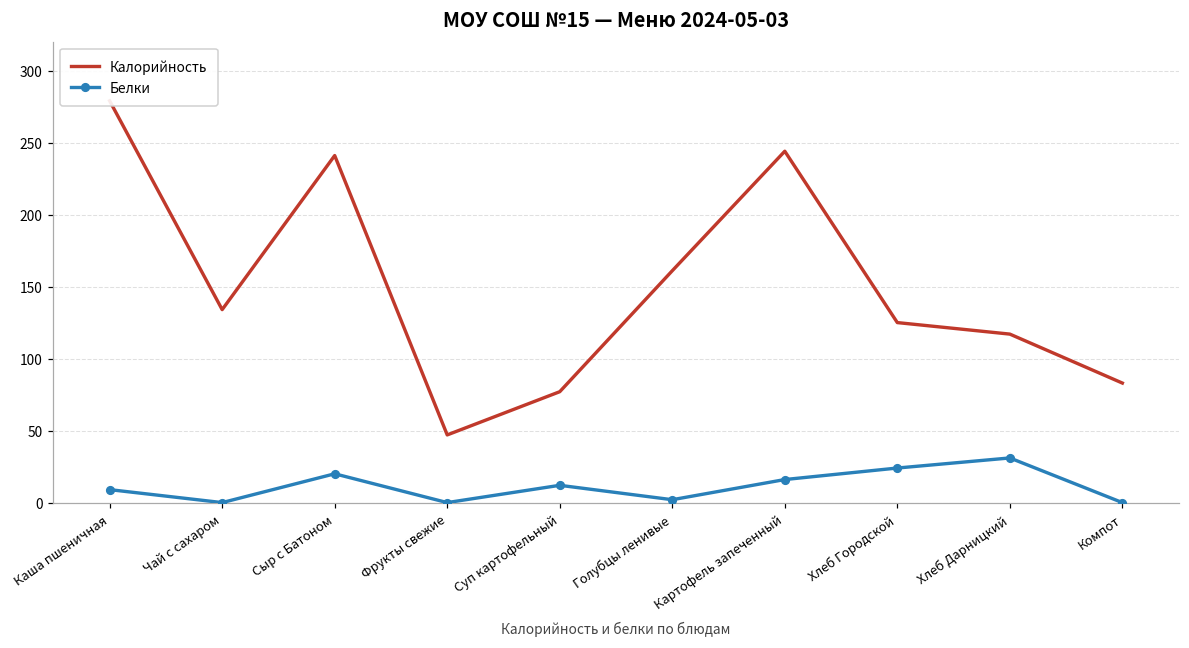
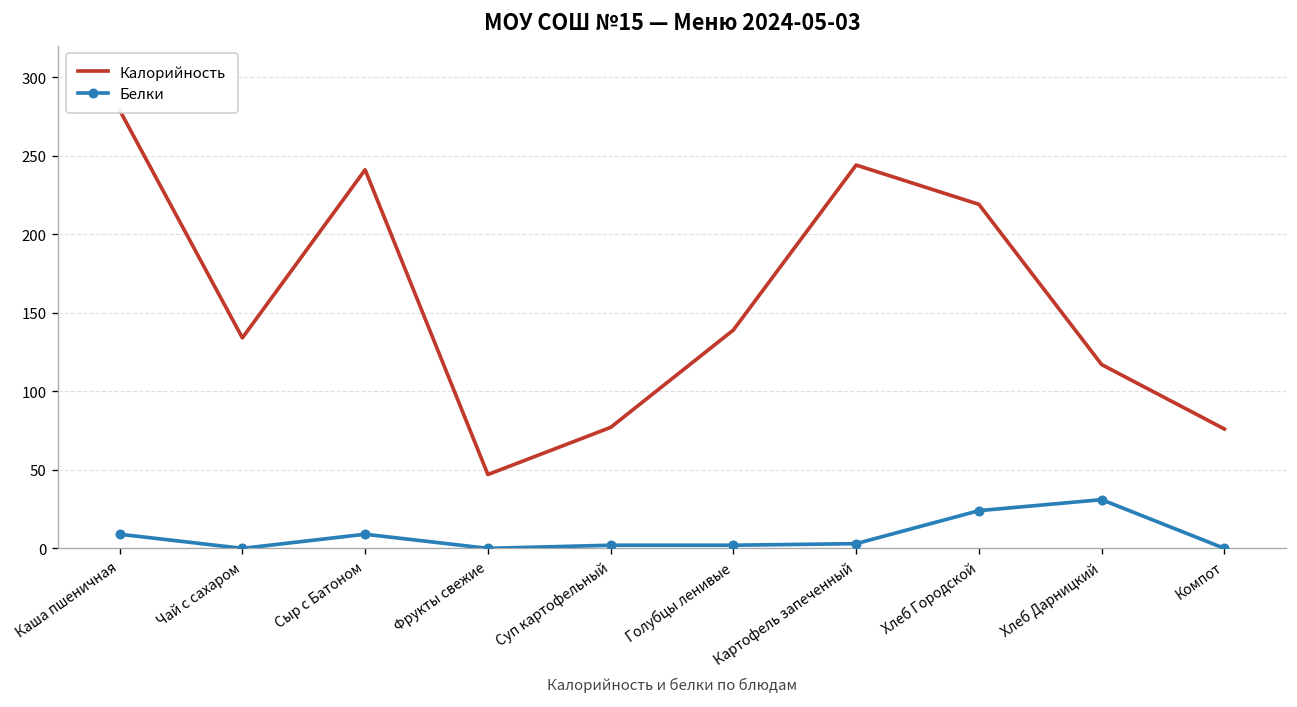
  {
    "Калорийность": {
      "Чай с сахаром": 134,
      "Сыр с Батоном": 241,
      "Фрукты свежие": 47,
      "Суп картофельный": 77,
-     "Голубцы ленивые": 161,
+     "Голубцы ленивые": 139,
      "Картофель запеченный": 244,
-     "Хлеб Городской": 125,
+     "Хлеб Городской": 219,
      "Хлеб Дарницкий": 117,
-     "Компот": 83
+     "Компот": 76
    },
    "Белки": {
      "Каша пшеничная": 9,
      "Чай с сахаром": 0,
-     "Сыр с Батоном": 20,
+     "Сыр с Батоном": 9,
      "Фрукты свежие": 0,
-     "Суп картофельный": 12,
+     "Суп картофельный": 2,
      "Голубцы ленивые": 2,
-     "Картофель запеченный": 16,
+     "Картофель запеченный": 3,
      "Хлеб Городской": 24,
      "Хлеб Дарницкий": 31,
      "Компот": 0
    }
  }
